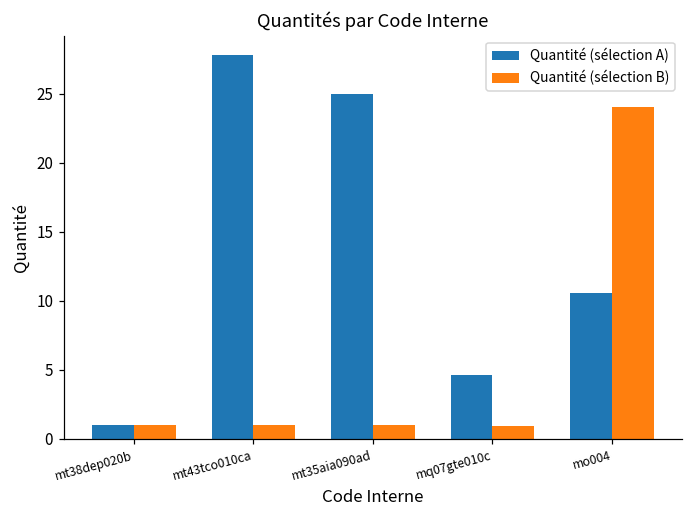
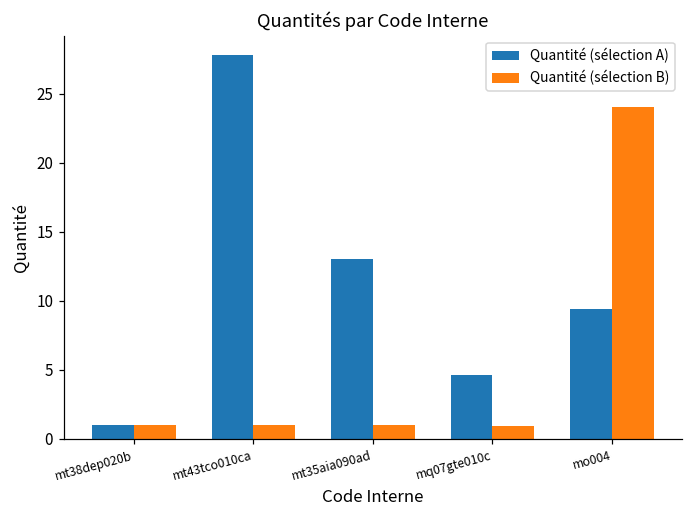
  {
    "Quantité (sélection A)": {
      "mt38dep020b": 1.0,
      "mt43tco010ca": 27.8,
-     "mt35aia090ad": 25,
+     "mt35aia090ad": 13,
      "mq07gte010c": 4.6,
-     "mo004": 10.6
+     "mo004": 9.4
    },
    "Quantité (sélection B)": {
      "mt38dep020b": 1.0,
      "mt43tco010ca": 1.0,
      "mt35aia090ad": 1.0,
      "mq07gte010c": 1.0,
      "mo004": 24.0
    }
  }
